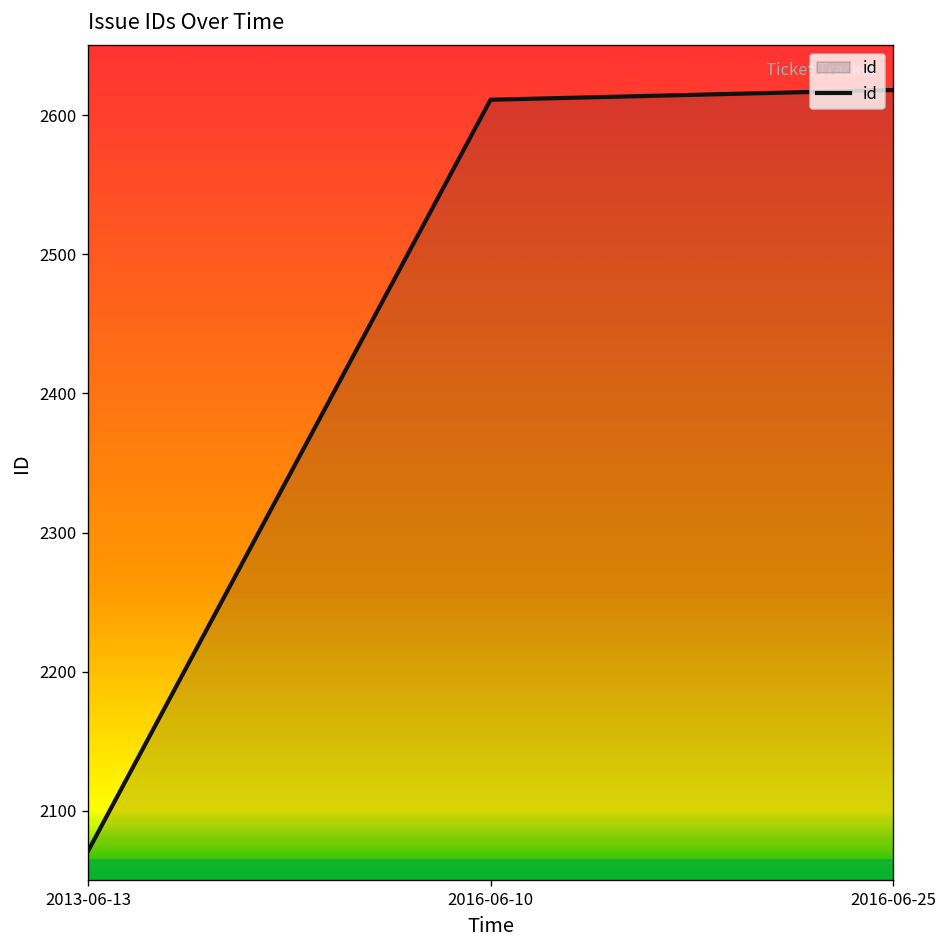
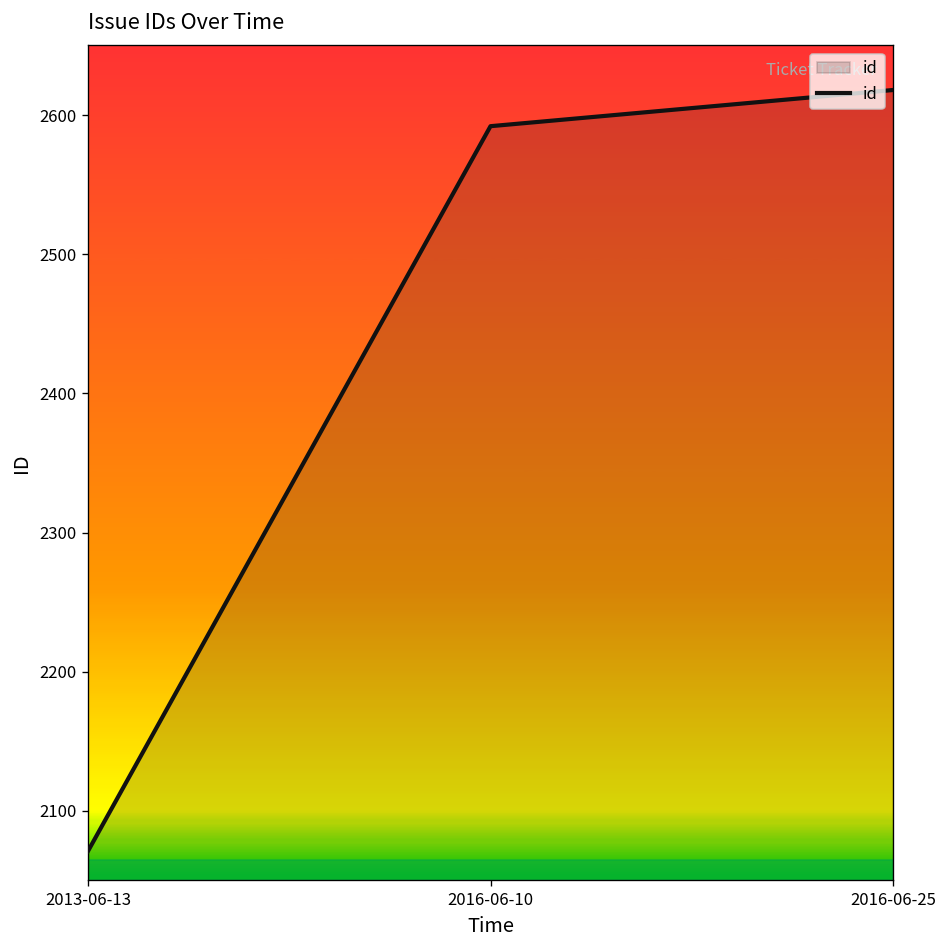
  {
    "2013-06-13": 2071,
-   "2016-06-10": 2611,
+   "2016-06-10": 2592,
    "2016-06-25": 2618
  }
